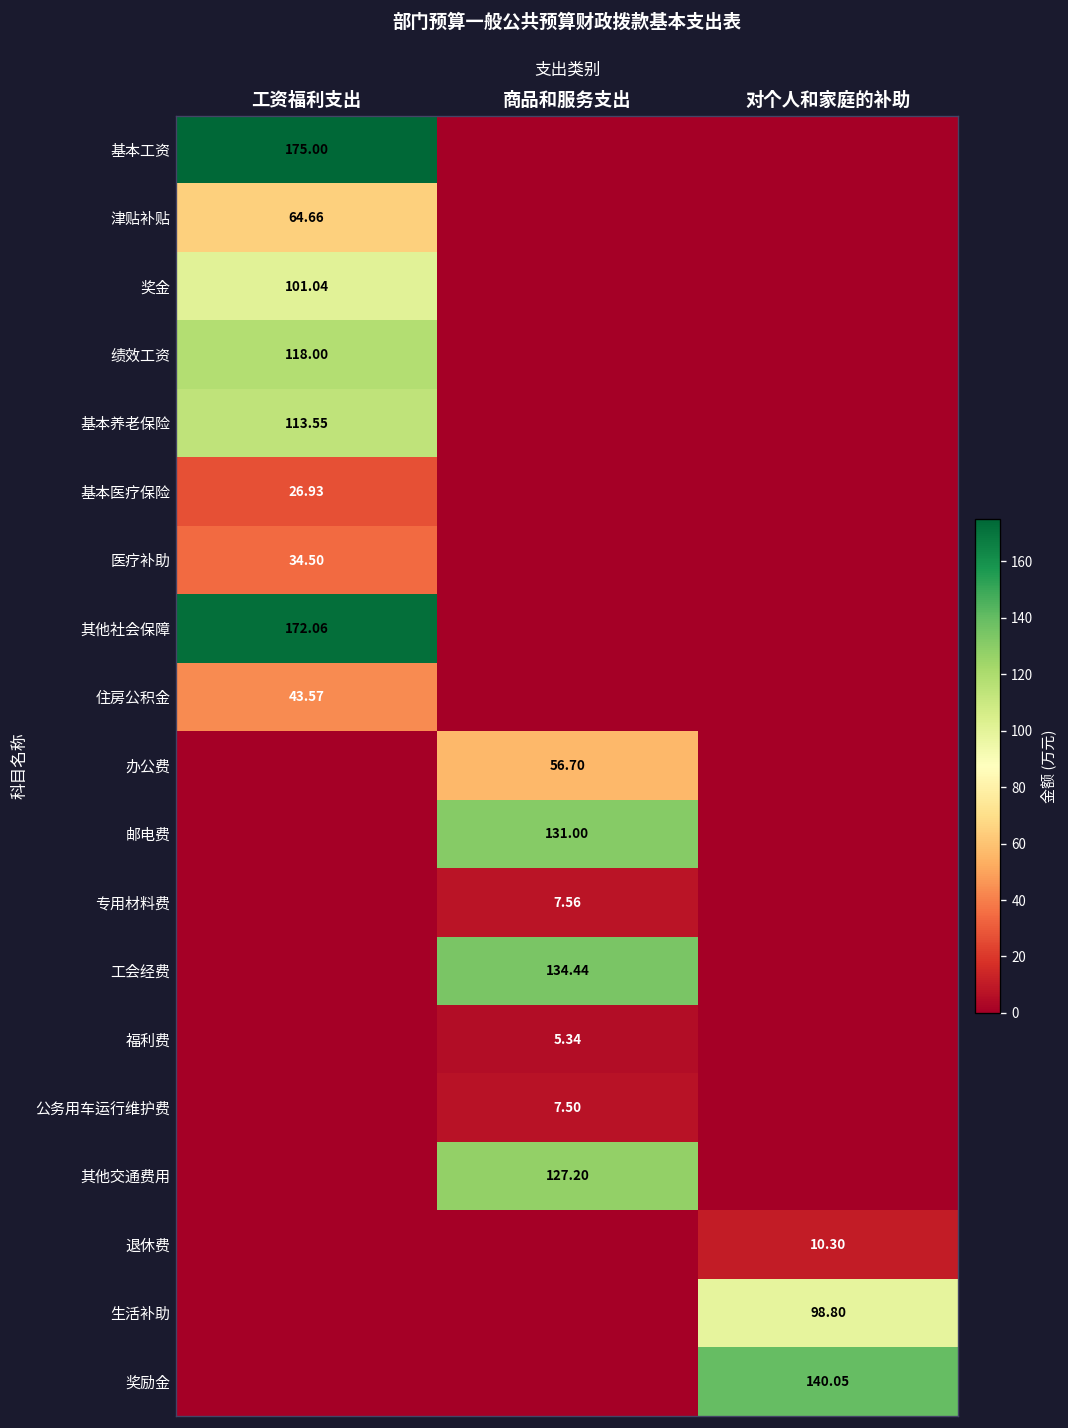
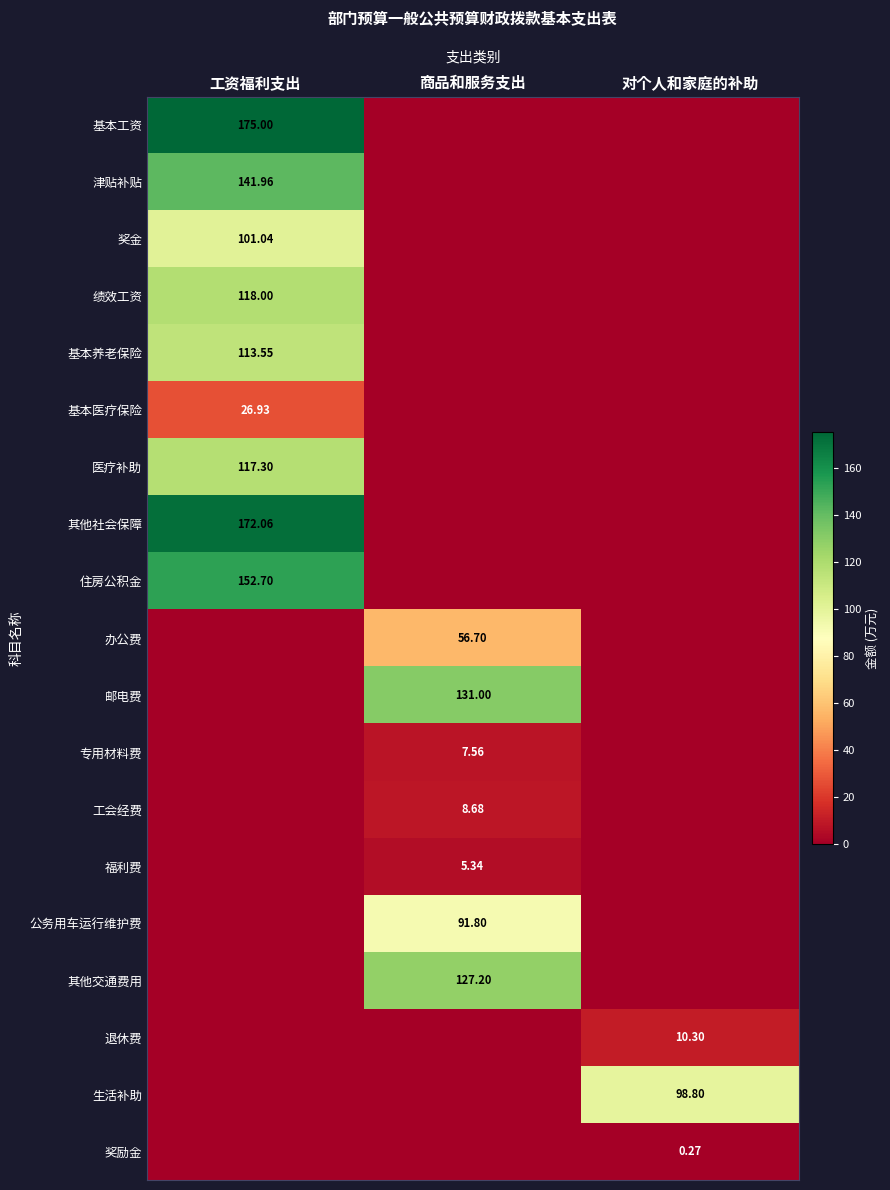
  {
    "基本工资": {
      "工资福利支出": 175.00
    },
    "津贴补贴": {
-     "工资福利支出": 64.66
+     "工资福利支出": 141.96
    },
    "奖金": {
      "工资福利支出": 101.04
    },
    "绩效工资": {
      "工资福利支出": 118.00
    },
    "基本养老保险": {
      "工资福利支出": 113.55
    },
    "基本医疗保险": {
      "工资福利支出": 26.93
    },
    "医疗补助": {
-     "工资福利支出": 34.50
+     "工资福利支出": 117.30
    },
    "其他社会保障": {
      "工资福利支出": 172.06
    },
    "住房公积金": {
-     "工资福利支出": 43.57
+     "工资福利支出": 152.70
    },
    "办公费": {
      "商品和服务支出": 56.70
    },
    "邮电费": {
      "商品和服务支出": 131.00
    },
    "专用材料费": {
      "商品和服务支出": 7.56
    },
    "工会经费": {
-     "商品和服务支出": 134.44
+     "商品和服务支出": 8.68
    },
    "福利费": {
      "商品和服务支出": 5.34
    },
    "公务用车运行维护费": {
-     "商品和服务支出": 7.50
+     "商品和服务支出": 91.80
    },
    "其他交通费用": {
      "商品和服务支出": 127.20
    },
    "退休费": {
      "对个人和家庭的补助": 10.30
    },
    "生活补助": {
      "对个人和家庭的补助": 98.80
    },
    "奖励金": {
-     "对个人和家庭的补助": 140.05
+     "对个人和家庭的补助": 0.27
    }
  }
